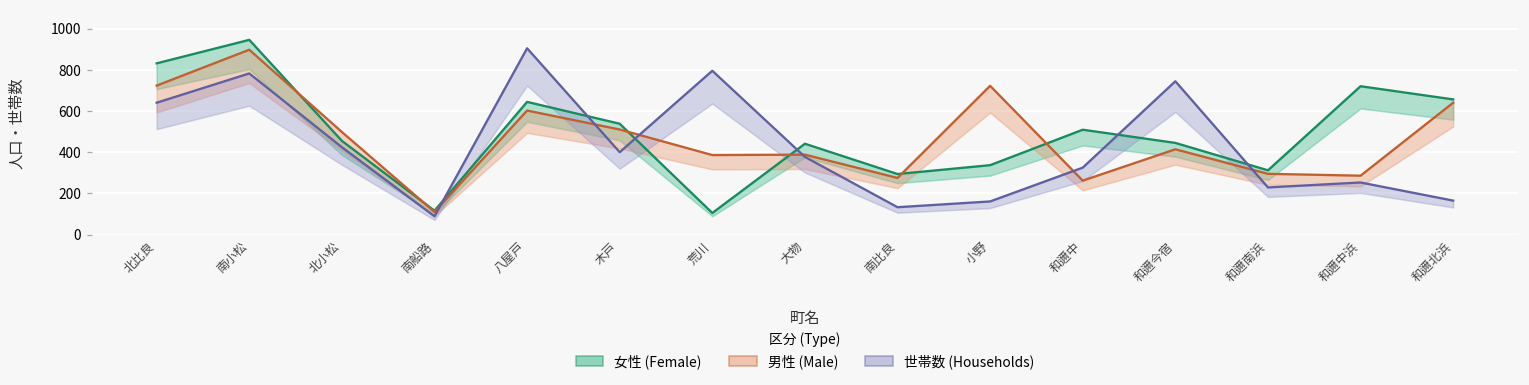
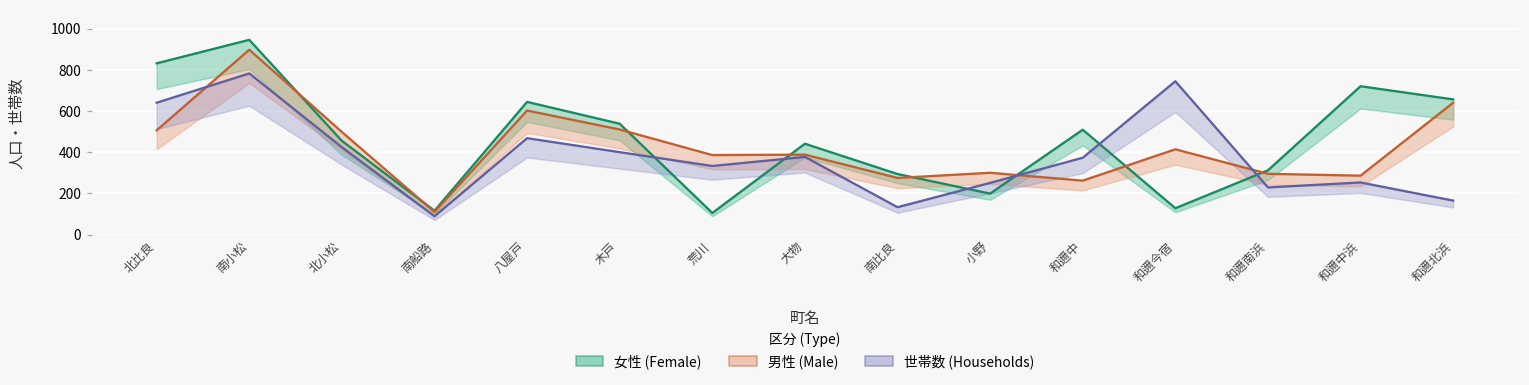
  {
    "女性 (Female)": {
      "北比良": 830,
      "南小松": 950,
      "北小松": 460,
      "八屋戸": 640,
      "木戸": 540,
      "荒川": 110,
      "大物": 440,
      "南比良": 290,
-     "小野": 340,
+     "小野": 200,
      "和邇中": 510,
-     "和邇今宿": 450,
+     "和邇今宿": 130,
      "和邇南浜": 310,
      "和邇中浜": 720,
      "和邇北浜": 660
    },
    "男性 (Male)": {
-     "北比良": 720,
+     "北比良": 510,
      "南小松": 900,
      "北小松": 500,
      "八屋戸": 600,
      "木戸": 510,
      "荒川": 390,
      "南比良": 280,
-     "小野": 720,
+     "小野": 300,
      "和邇中": 260,
      "和邇今宿": 410,
      "和邇南浜": 300,
      "和邇中浜": 290,
      "和邇北浜": 640
    },
    "世帯数 (Households)": {
      "北比良": 640,
      "南小松": 780,
      "北小松": 420,
      "南船路": 90,
-     "八屋戸": 900,
+     "八屋戸": 470,
      "木戸": 400,
-     "荒川": 800,
+     "荒川": 330,
      "南比良": 130,
-     "小野": 160,
-     "和邇中": 330,
+     "小野": 250,
+     "和邇中": 370,
      "和邇今宿": 740,
      "和邇南浜": 230,
      "和邇中浜": 250,
      "和邇北浜": 170
    }
  }
